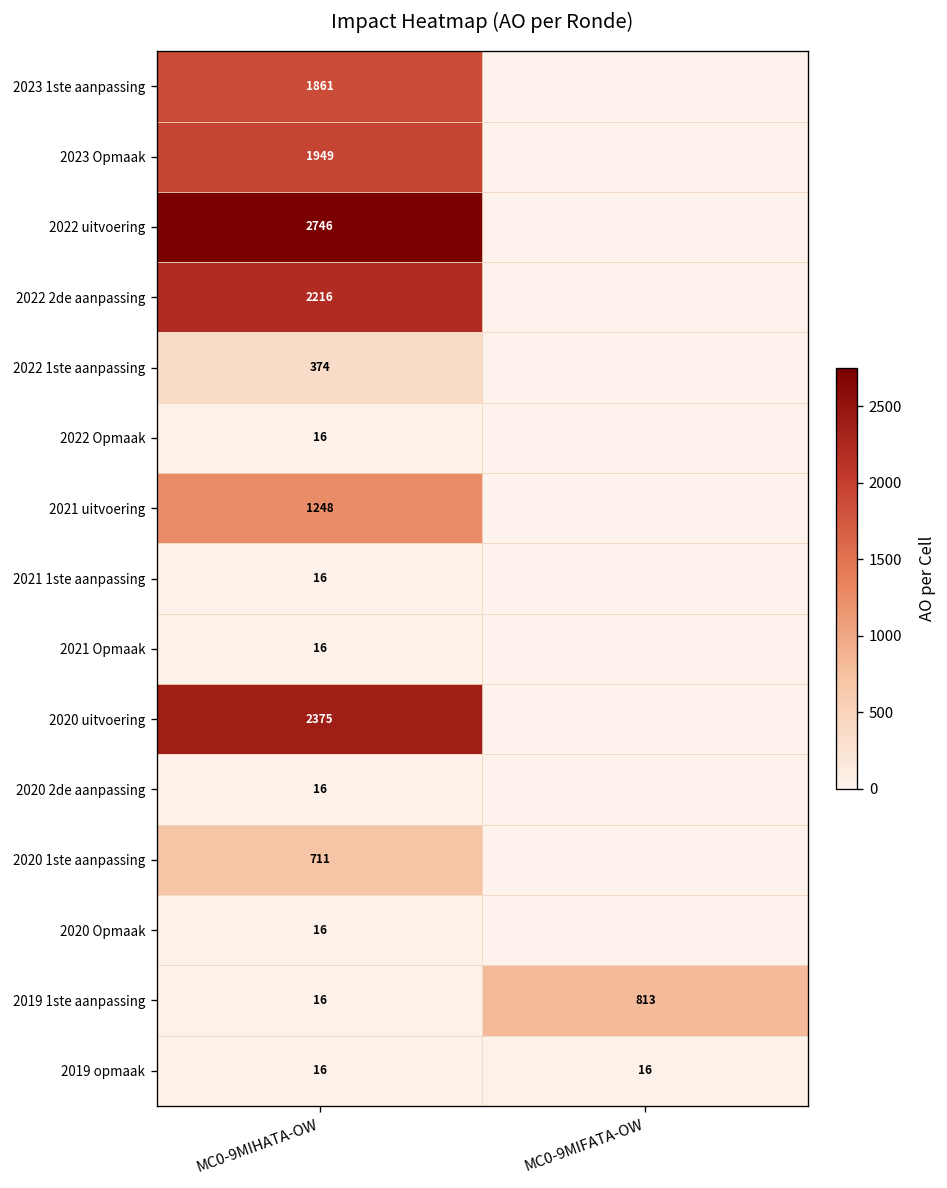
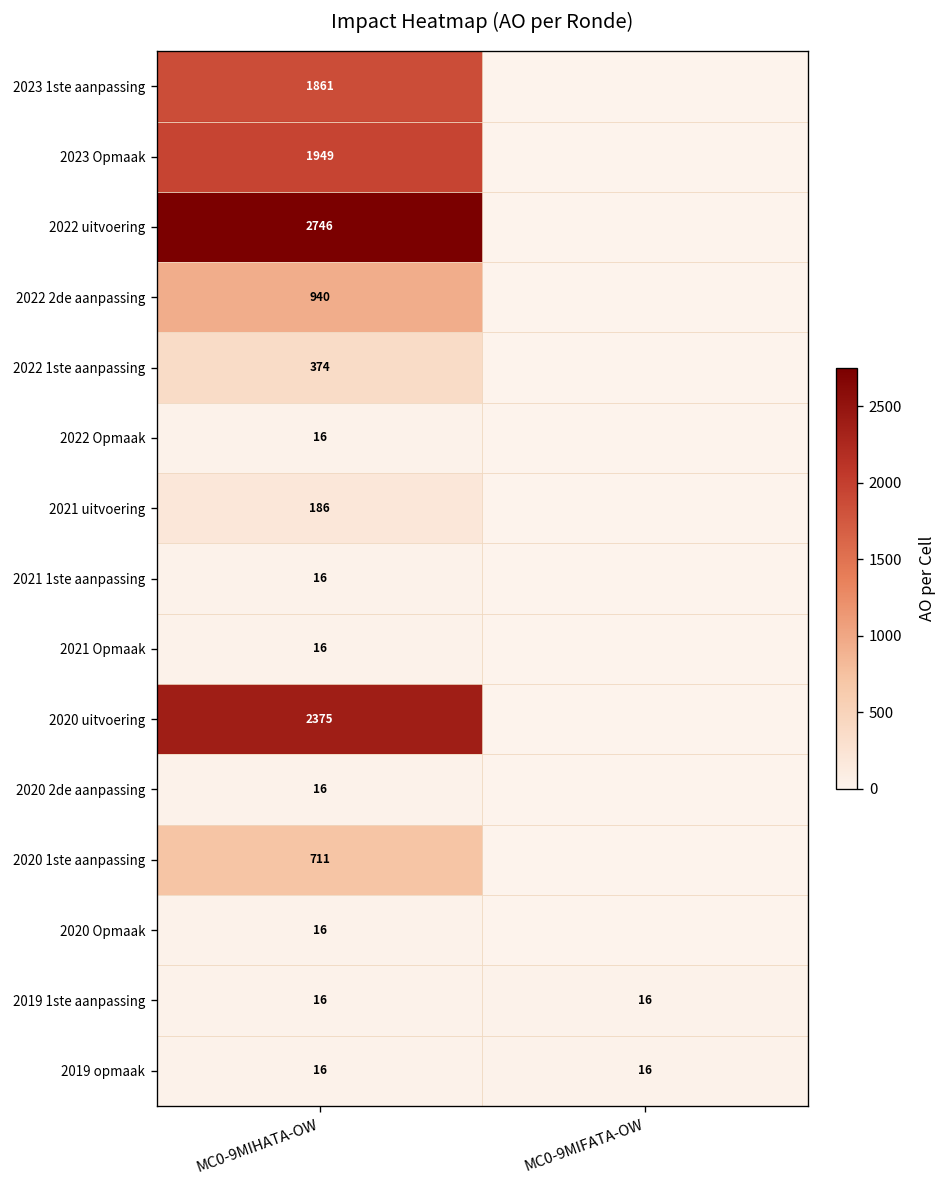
  {
    "2023 1ste aanpassing": {
      "MC0-9MIHATA-OW": 1861
    },
    "2023 Opmaak": {
      "MC0-9MIHATA-OW": 1949
    },
    "2022 uitvoering": {
      "MC0-9MIHATA-OW": 2746
    },
    "2022 2de aanpassing": {
-     "MC0-9MIHATA-OW": 2216
+     "MC0-9MIHATA-OW": 940
    },
    "2022 1ste aanpassing": {
      "MC0-9MIHATA-OW": 374
    },
    "2022 Opmaak": {
      "MC0-9MIHATA-OW": 16
    },
    "2021 uitvoering": {
-     "MC0-9MIHATA-OW": 1248
+     "MC0-9MIHATA-OW": 186
    },
    "2021 1ste aanpassing": {
      "MC0-9MIHATA-OW": 16
    },
    "2021 Opmaak": {
      "MC0-9MIHATA-OW": 16
    },
    "2020 uitvoering": {
      "MC0-9MIHATA-OW": 2375
    },
    "2020 2de aanpassing": {
      "MC0-9MIHATA-OW": 16
    },
    "2020 1ste aanpassing": {
      "MC0-9MIHATA-OW": 711
    },
    "2020 Opmaak": {
      "MC0-9MIHATA-OW": 16
    },
    "2019 1ste aanpassing": {
      "MC0-9MIHATA-OW": 16,
-     "MC0-9MIFATA-OW": 813
+     "MC0-9MIFATA-OW": 16
    },
    "2019 opmaak": {
      "MC0-9MIHATA-OW": 16,
      "MC0-9MIFATA-OW": 16
    }
  }
